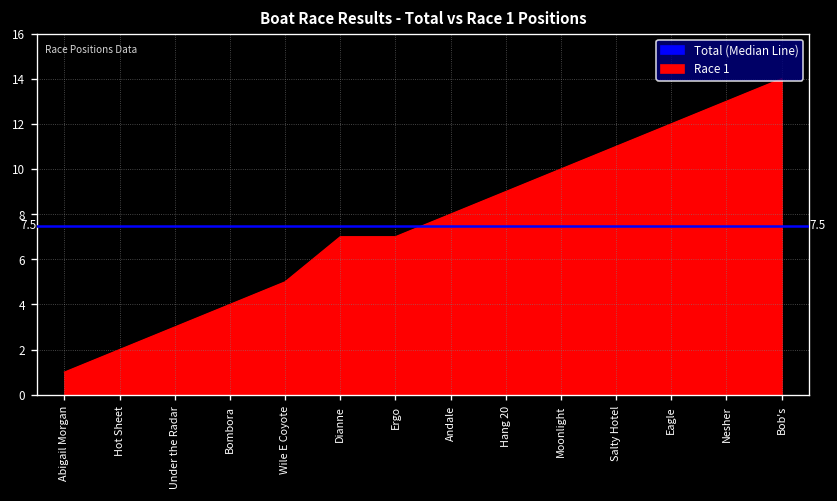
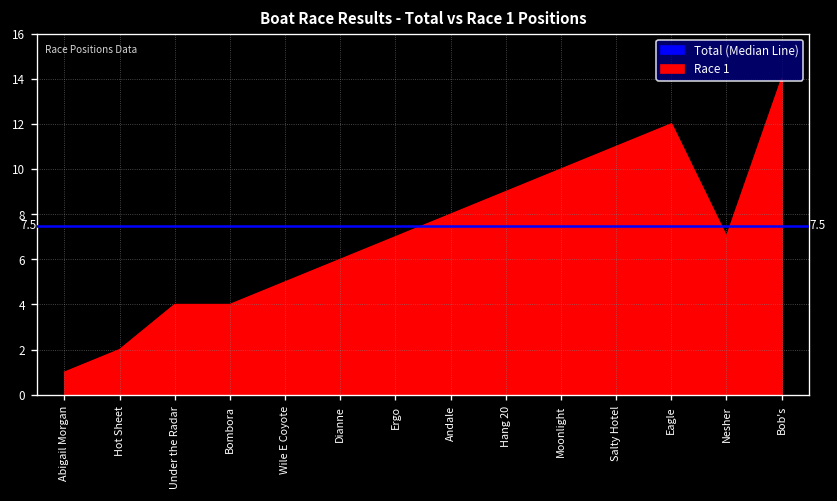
  {
    "Abigail Morgan": 1,
    "Hot Sheet": 2,
-   "Under the Radar": 3,
+   "Under the Radar": 4,
    "Bombora": 4,
    "Wile E Coyote": 5,
-   "Dianne": 7,
+   "Dianne": 6,
    "Ergo": 7,
    "Andale": 8,
    "Hang 20": 9,
    "Moonlight": 10,
    "Salty Hotel": 11,
    "Eagle": 12,
-   "Nesher": 13
+   "Nesher": 7
  }
